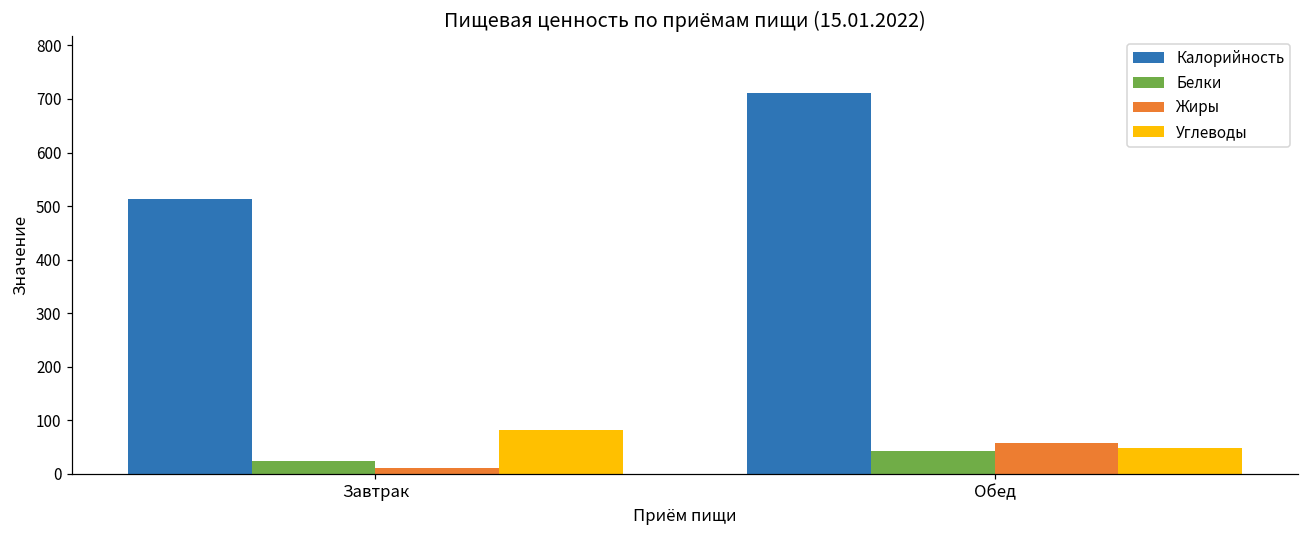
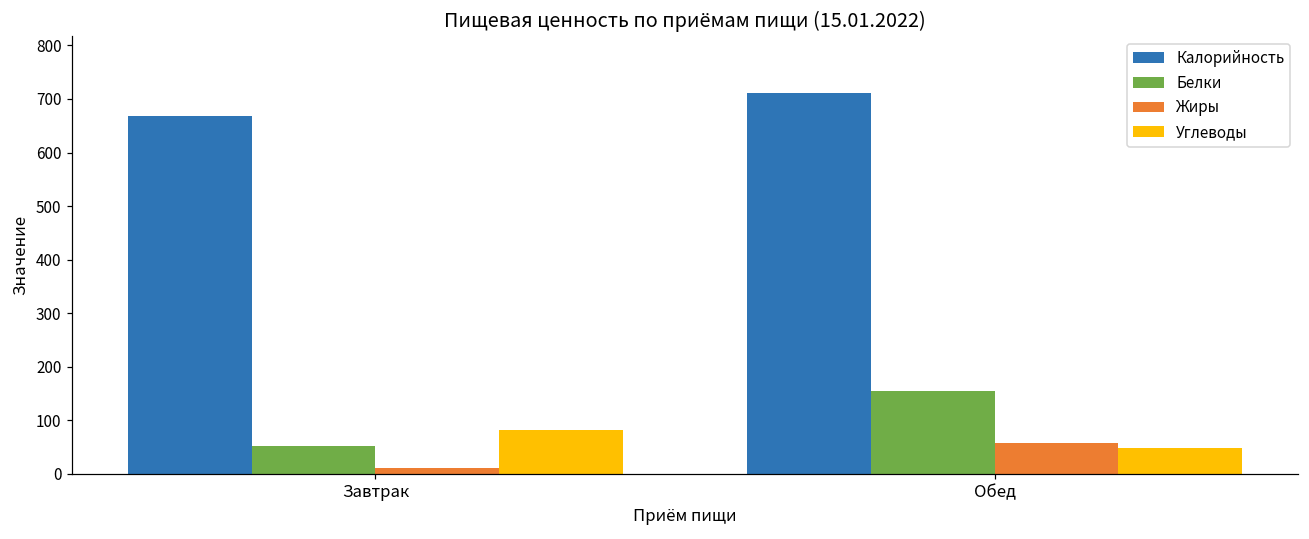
  {
    "Калорийность": {
-     "Завтрак": 510,
+     "Завтрак": 670,
      "Обед": 710
    },
    "Белки": {
-     "Завтрак": 20,
-     "Обед": 40
+     "Завтрак": 50,
+     "Обед": 150
    },
    "Жиры": {
      "Завтрак": 10,
      "Обед": 60
    },
    "Углеводы": {
      "Завтрак": 80,
      "Обед": 50
    }
  }
